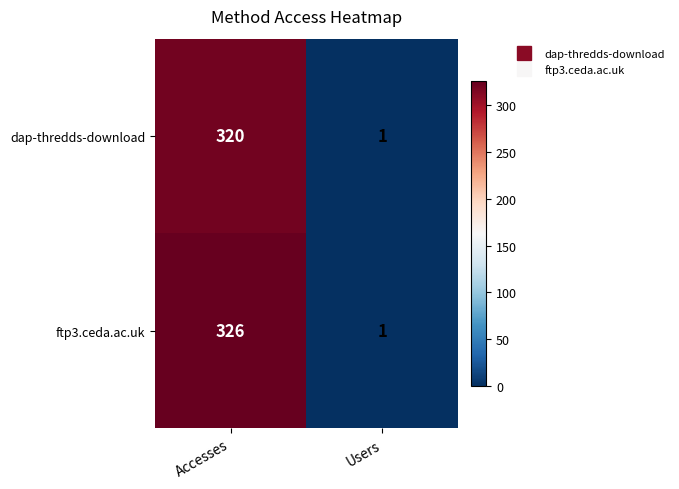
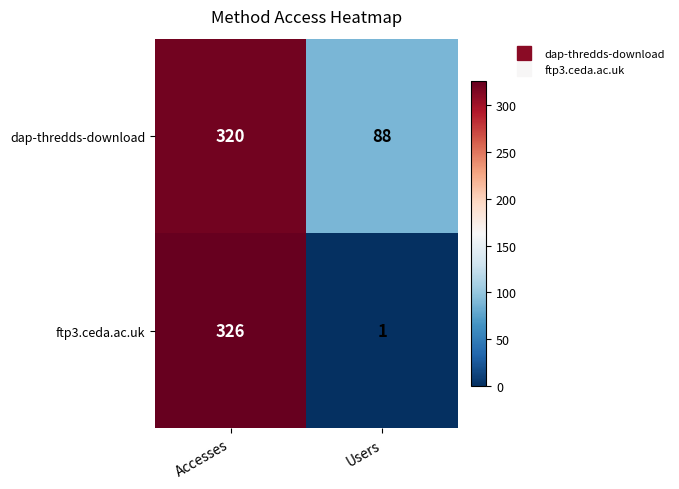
  {
    "dap-thredds-download": {
      "Accesses": 320,
-     "Users": 1
+     "Users": 88
    },
    "ftp3.ceda.ac.uk": {
      "Accesses": 326,
      "Users": 1
    }
  }
